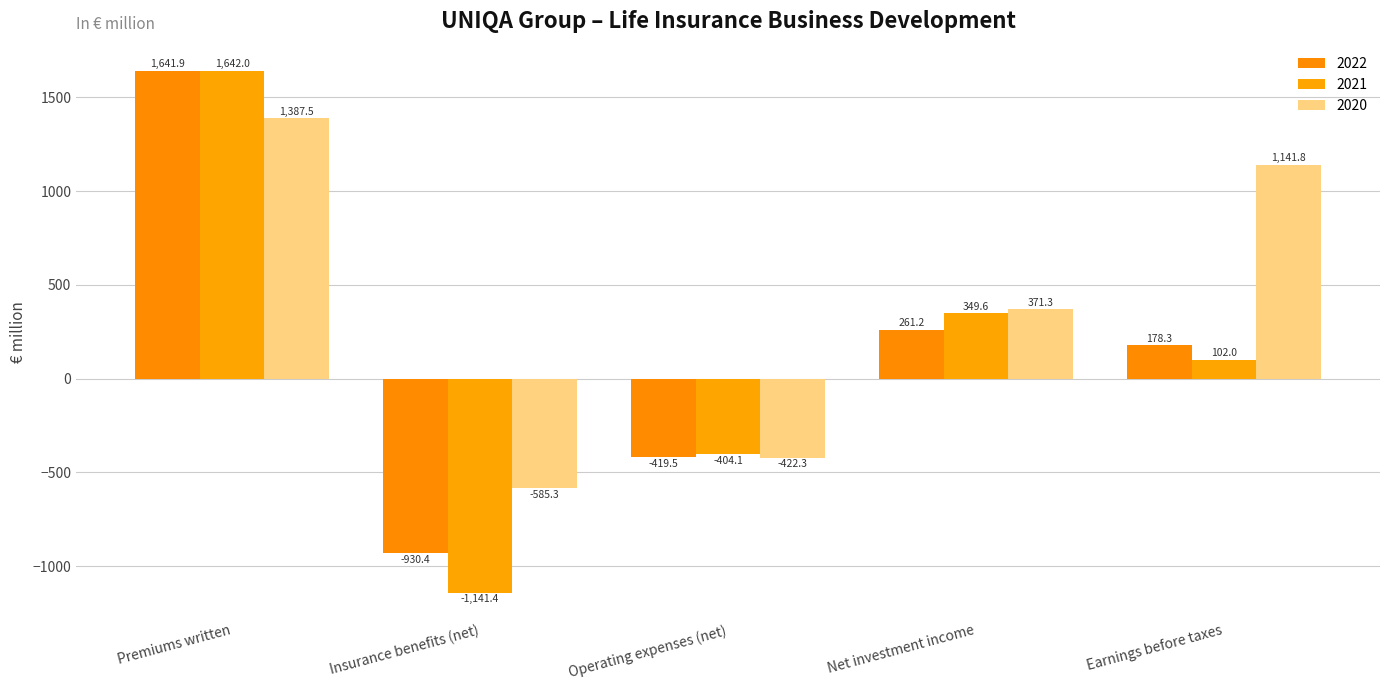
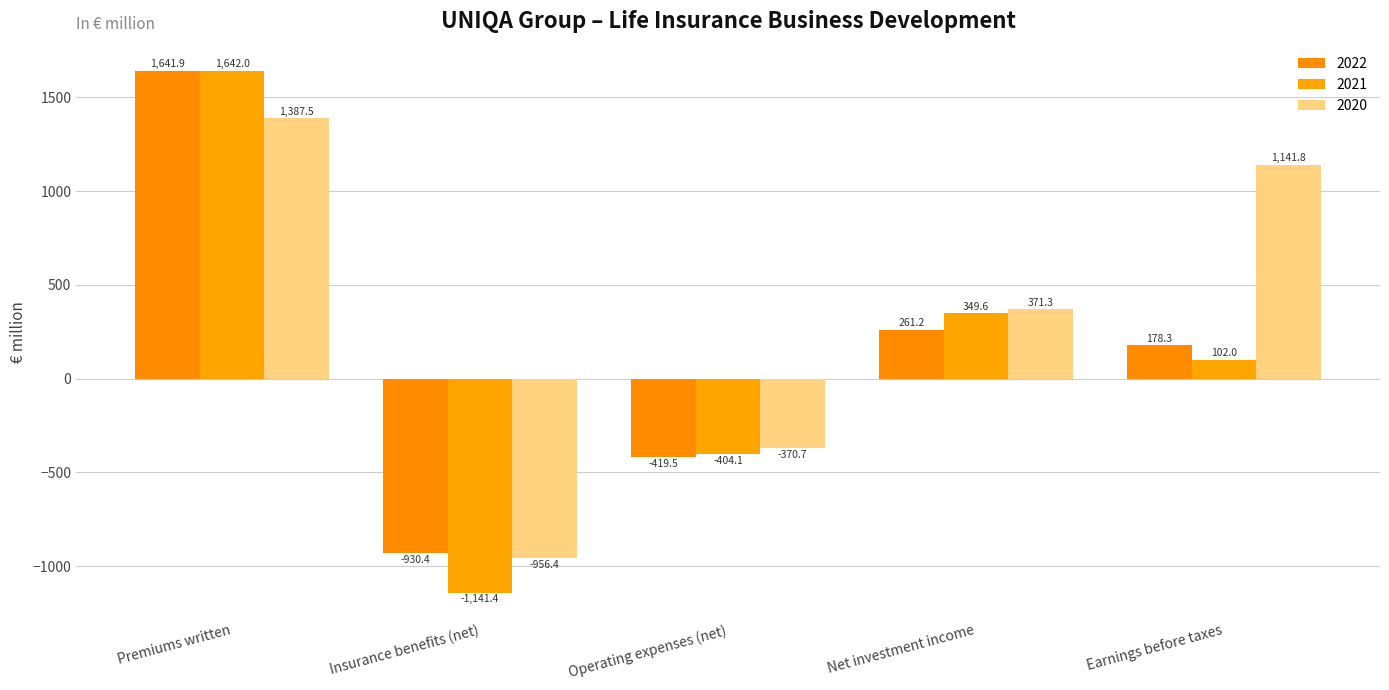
  {
    "2020": {
      "Premiums written": "1,387.5",
-     "Insurance benefits (net)": "-585.3",
-     "Operating expenses (net)": "-422.3",
+     "Insurance benefits (net)": "-956.4",
+     "Operating expenses (net)": "-370.7",
      "Net investment income": "371.3",
      "Earnings before taxes": "1,141.8"
    }
  }
